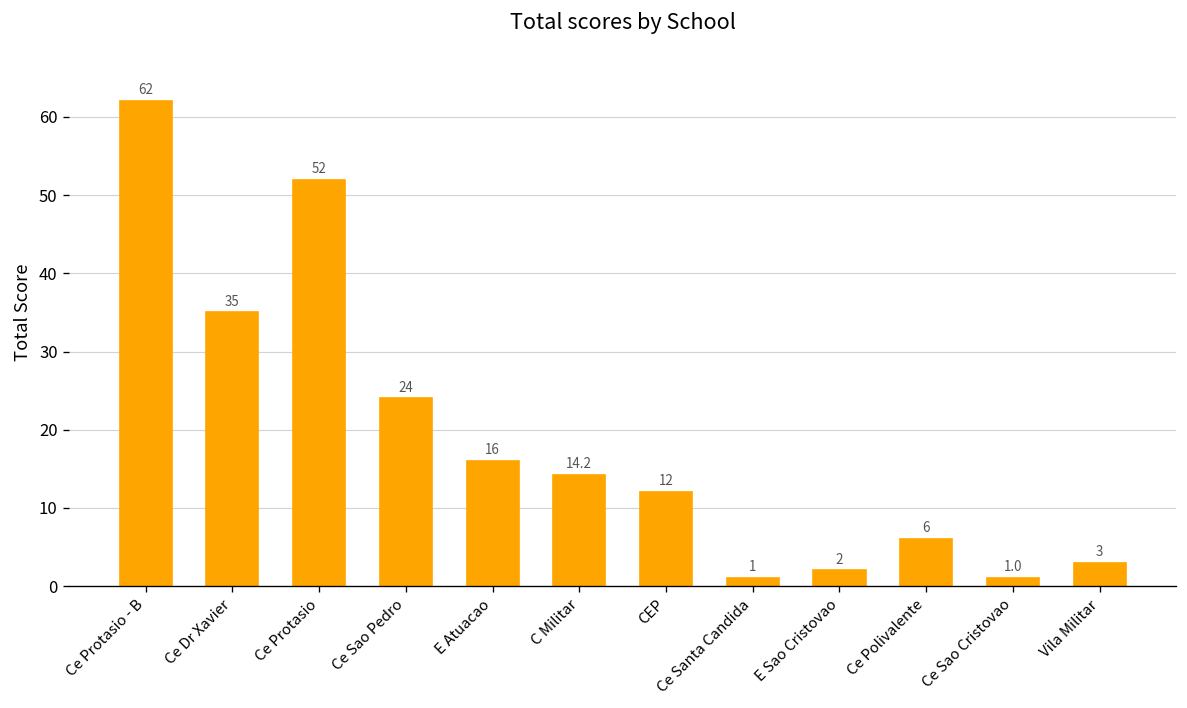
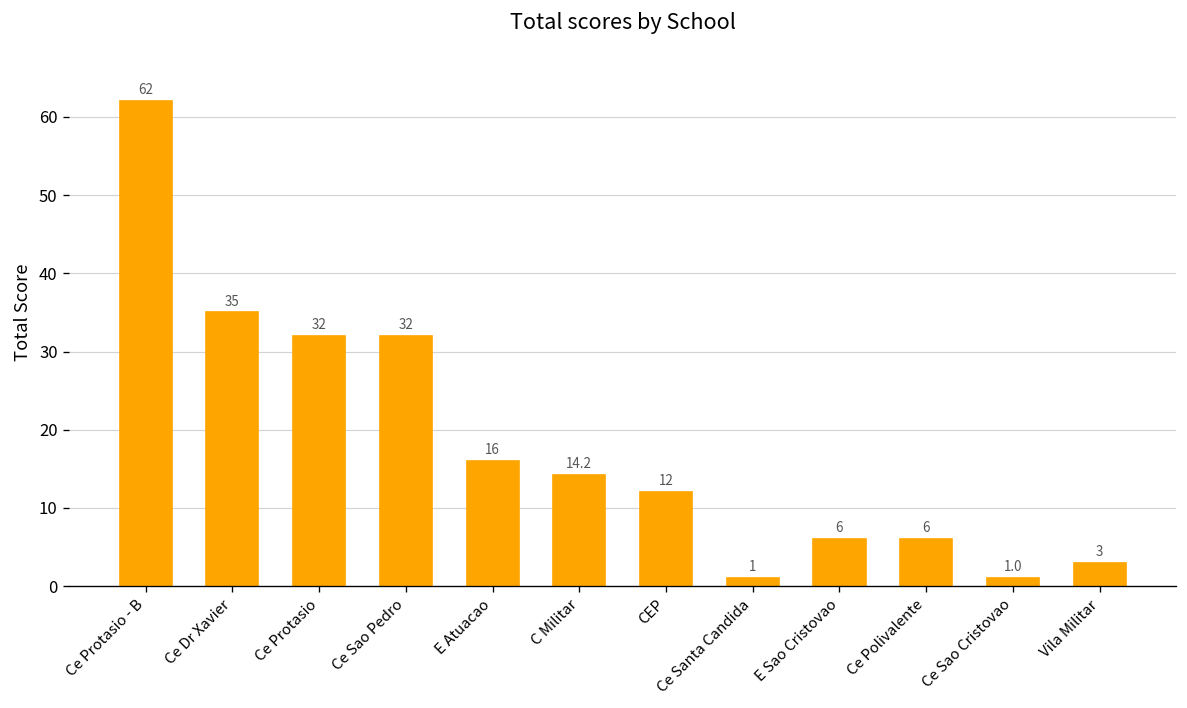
  {
    "Ce Protasio - B": 62,
    "Ce Dr Xavier": 35,
-   "Ce Protasio": 52,
-   "Ce Sao Pedro": 24,
+   "Ce Protasio": 32,
+   "Ce Sao Pedro": 32,
    "E Atuacao": 16,
    "C Militar": 14.2,
    "CEP": 12,
    "Ce Santa Candida": 1,
-   "E Sao Cristovao": 2,
+   "E Sao Cristovao": 6,
    "Ce Polivalente": 6,
    "Ce Sao Cristovao": 1.0,
    "Vila Militar": 3
  }
